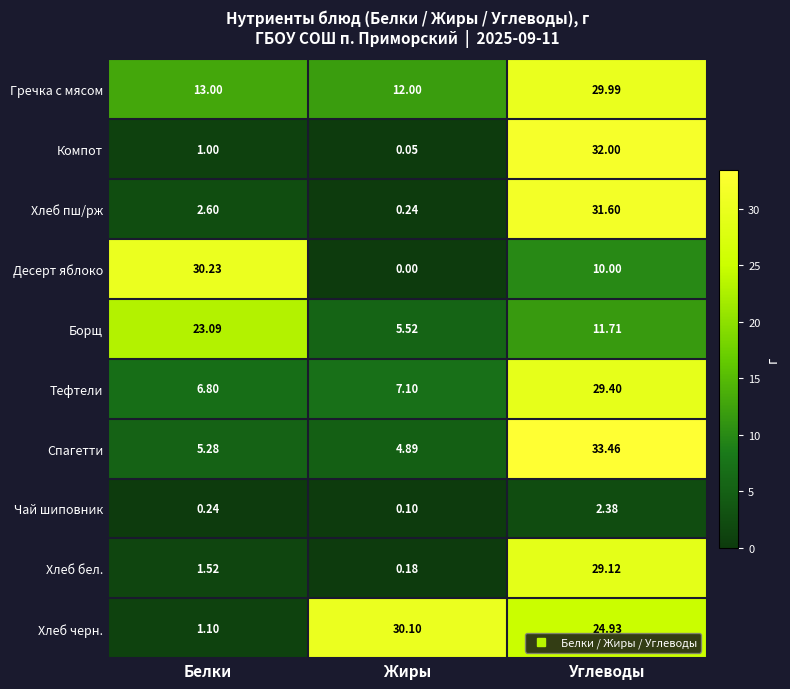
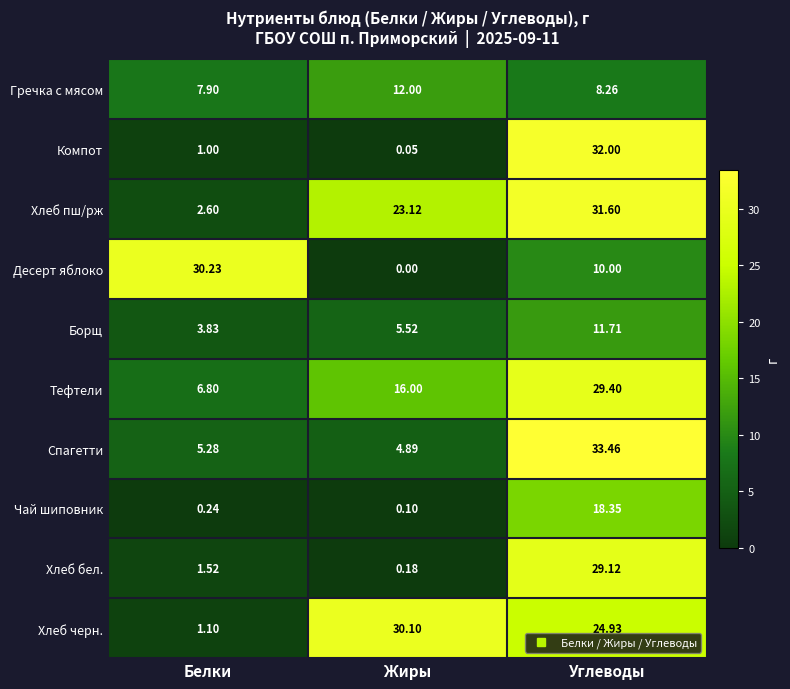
  {
    "Гречка с мясом": {
-     "Белки": 13.00,
+     "Белки": 7.90,
      "Жиры": 12.00,
-     "Углеводы": 29.99
+     "Углеводы": 8.26
    },
    "Компот": {
      "Белки": 1.00,
      "Жиры": 0.05,
      "Углеводы": 32.00
    },
    "Хлеб пш/рж": {
      "Белки": 2.60,
-     "Жиры": 0.24,
+     "Жиры": 23.12,
      "Углеводы": 31.60
    },
    "Десерт яблоко": {
      "Белки": 30.23,
      "Жиры": 0.00,
      "Углеводы": 10.00
    },
    "Борщ": {
-     "Белки": 23.09,
+     "Белки": 3.83,
      "Жиры": 5.52,
      "Углеводы": 11.71
    },
    "Тефтели": {
      "Белки": 6.80,
-     "Жиры": 7.10,
+     "Жиры": 16.00,
      "Углеводы": 29.40
    },
    "Спагетти": {
      "Белки": 5.28,
      "Жиры": 4.89,
      "Углеводы": 33.46
    },
    "Чай шиповник": {
      "Белки": 0.24,
      "Жиры": 0.10,
-     "Углеводы": 2.38
+     "Углеводы": 18.35
    },
    "Хлеб бел.": {
      "Белки": 1.52,
      "Жиры": 0.18,
      "Углеводы": 29.12
    },
    "Хлеб черн.": {
      "Белки": 1.10,
      "Жиры": 30.10
    }
  }
